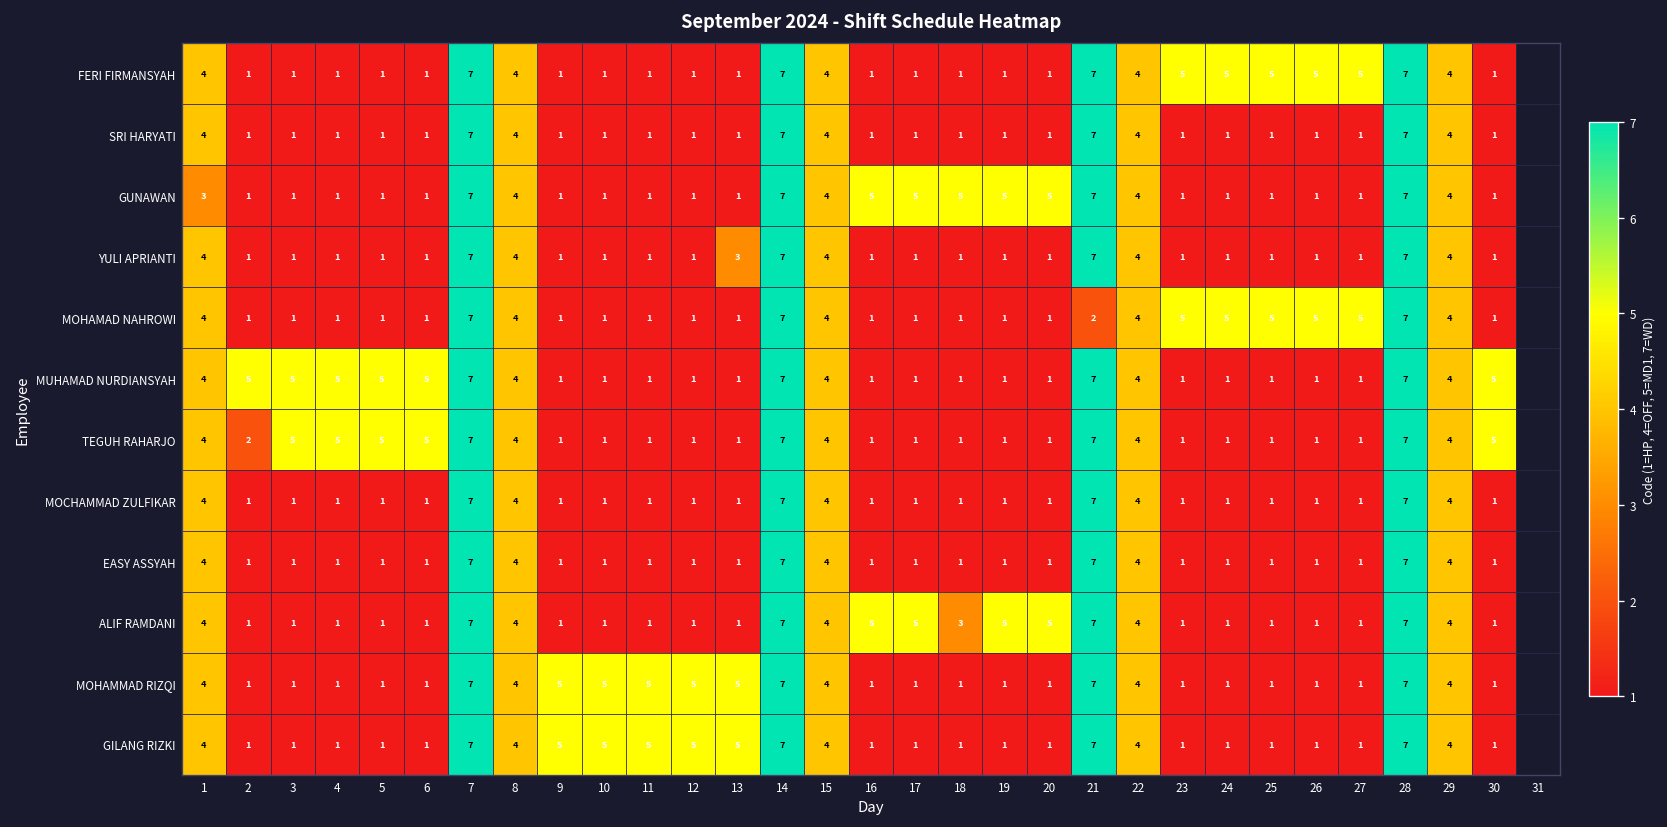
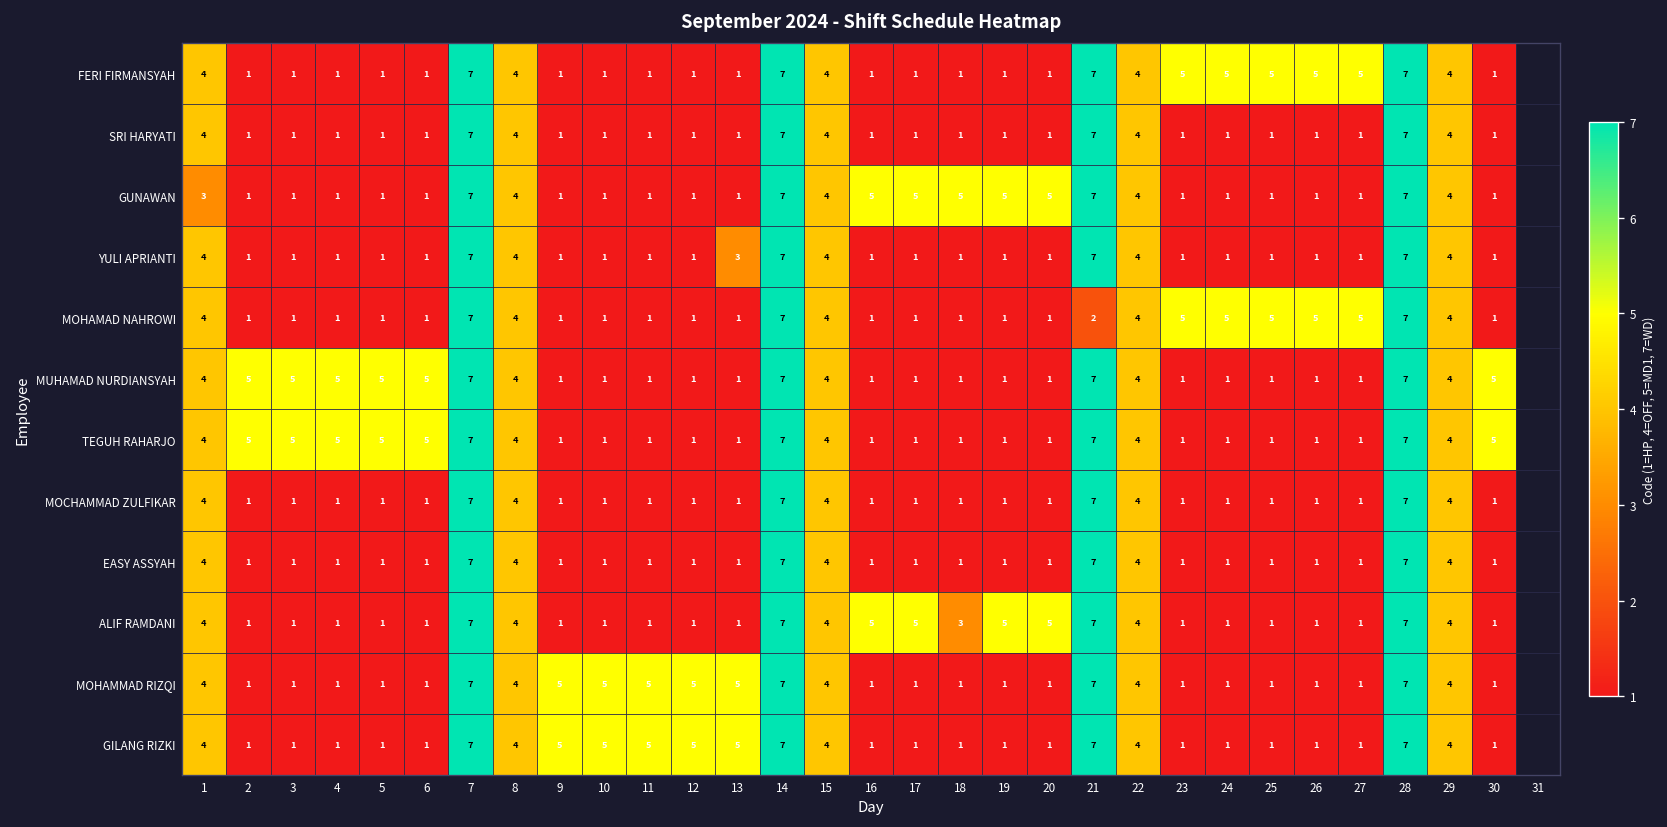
  {
    "TEGUH RAHARJO": {
      "1": 4,
-     "2": 2,
+     "2": 5,
      "3": 5,
      "4": 5,
      "5": 5,
      "6": 5,
      "7": 7,
      "8": 4,
      "9": 1,
      "10": 1,
      "11": 1,
      "12": 1,
      "13": 1,
      "14": 7,
      "15": 4,
      "16": 1,
      "17": 1,
      "18": 1,
      "19": 1,
      "20": 1,
      "21": 7,
      "22": 4,
      "23": 1,
      "24": 1,
      "25": 1,
      "26": 1,
      "27": 1,
      "28": 7,
      "29": 4,
      "30": 5
    }
  }
